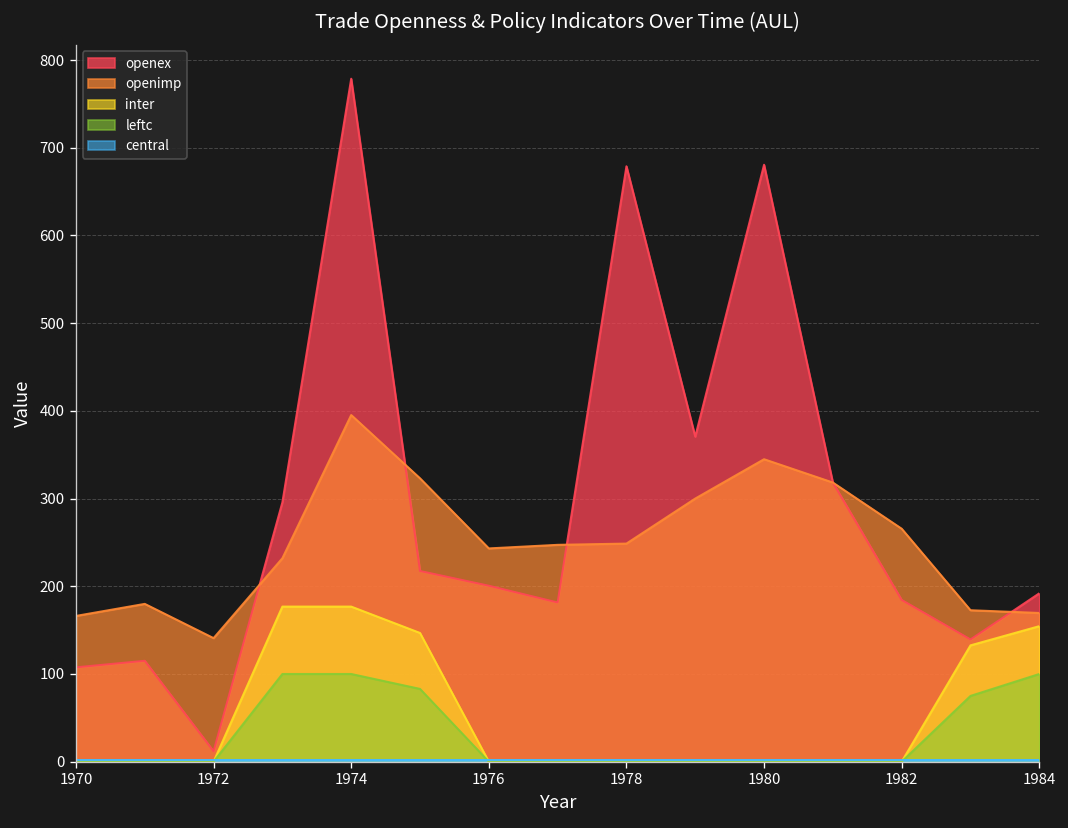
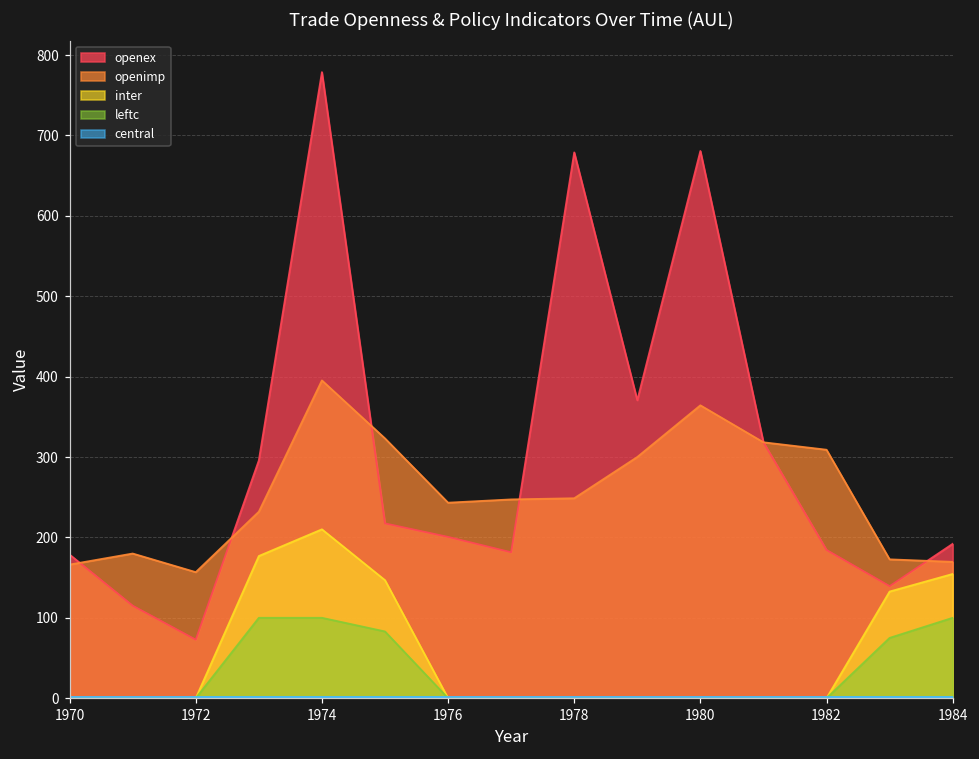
  {
    "openex": {
-     "1970": 110,
-     "1972": 10,
+     "1970": 180,
+     "1972": 70,
      "1974": 780,
      "1976": 200,
      "1978": 680,
      "1980": 680,
      "1982": 180,
      "1984": 190
    },
    "openimp": {
      "1970": 170,
-     "1972": 140,
+     "1972": 160,
      "1974": 400,
      "1976": 240,
      "1978": 250,
-     "1980": 340,
-     "1982": 270,
+     "1980": 360,
+     "1982": 310,
      "1984": 170
    },
    "inter": {
-     "1974": 180,
+     "1974": 210,
      "1984": 150
    },
    "leftc": {
      "1974": 100,
      "1984": 100
    },
    "central": {
      "1974": 0,
      "1984": 0
    }
  }
